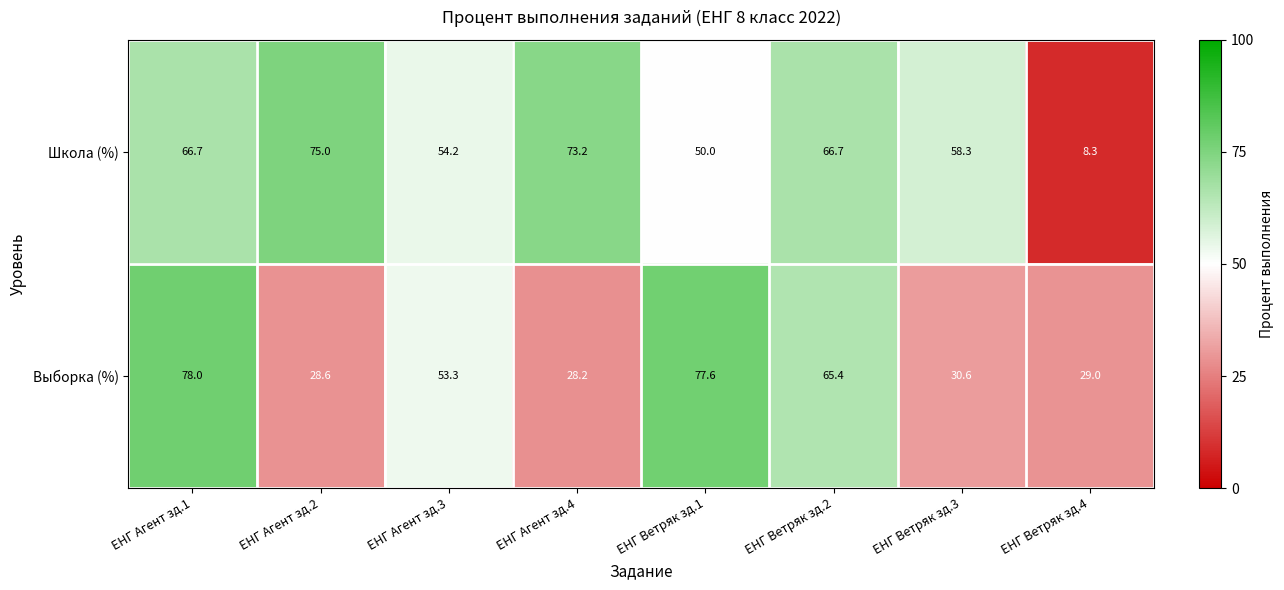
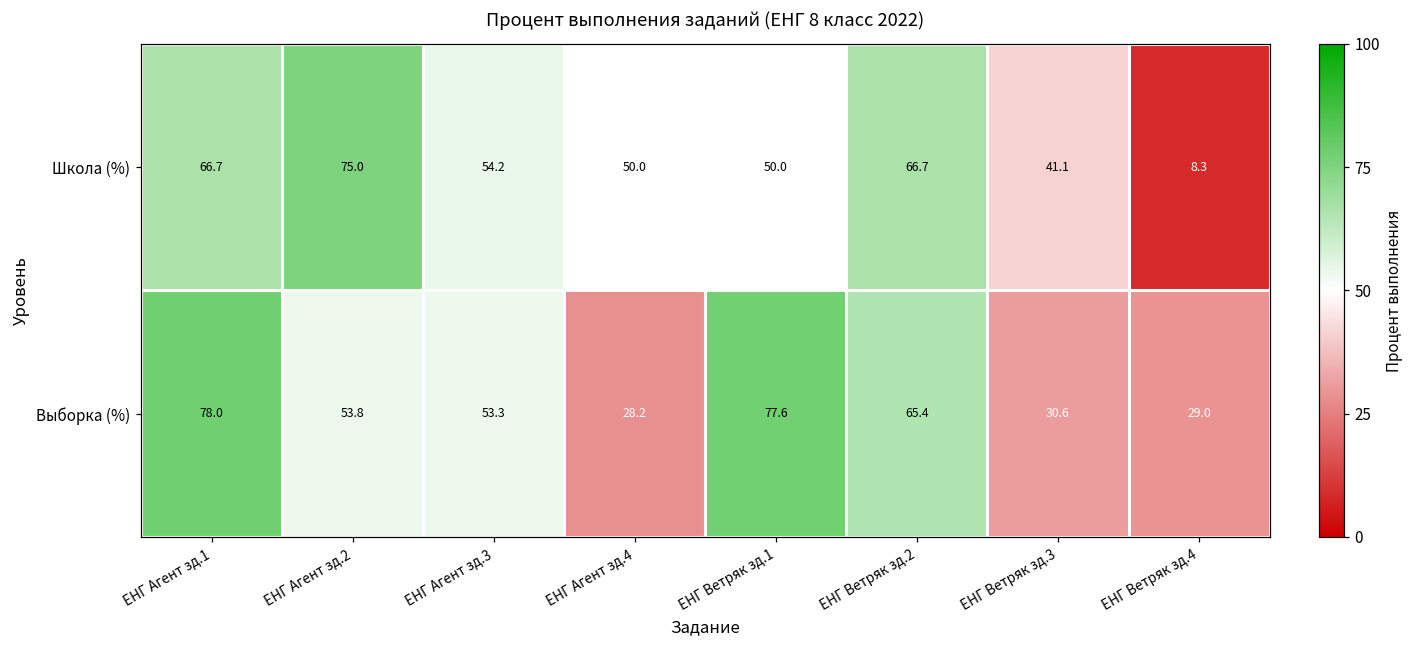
  {
    "Школа (%)": {
      "ЕНГ Агент зд.1": 66.7,
      "ЕНГ Агент зд.2": 75.0,
      "ЕНГ Агент зд.3": 54.2,
-     "ЕНГ Агент зд.4": 73.2,
+     "ЕНГ Агент зд.4": 50.0,
      "ЕНГ Ветряк зд.1": 50.0,
      "ЕНГ Ветряк зд.2": 66.7,
-     "ЕНГ Ветряк зд.3": 58.3,
+     "ЕНГ Ветряк зд.3": 41.1,
      "ЕНГ Ветряк зд.4": 8.3
    },
    "Выборка (%)": {
      "ЕНГ Агент зд.1": 78.0,
-     "ЕНГ Агент зд.2": 28.6,
+     "ЕНГ Агент зд.2": 53.8,
      "ЕНГ Агент зд.3": 53.3,
      "ЕНГ Агент зд.4": 28.2,
      "ЕНГ Ветряк зд.1": 77.6,
      "ЕНГ Ветряк зд.2": 65.4,
      "ЕНГ Ветряк зд.3": 30.6,
      "ЕНГ Ветряк зд.4": 29.0
    }
  }
